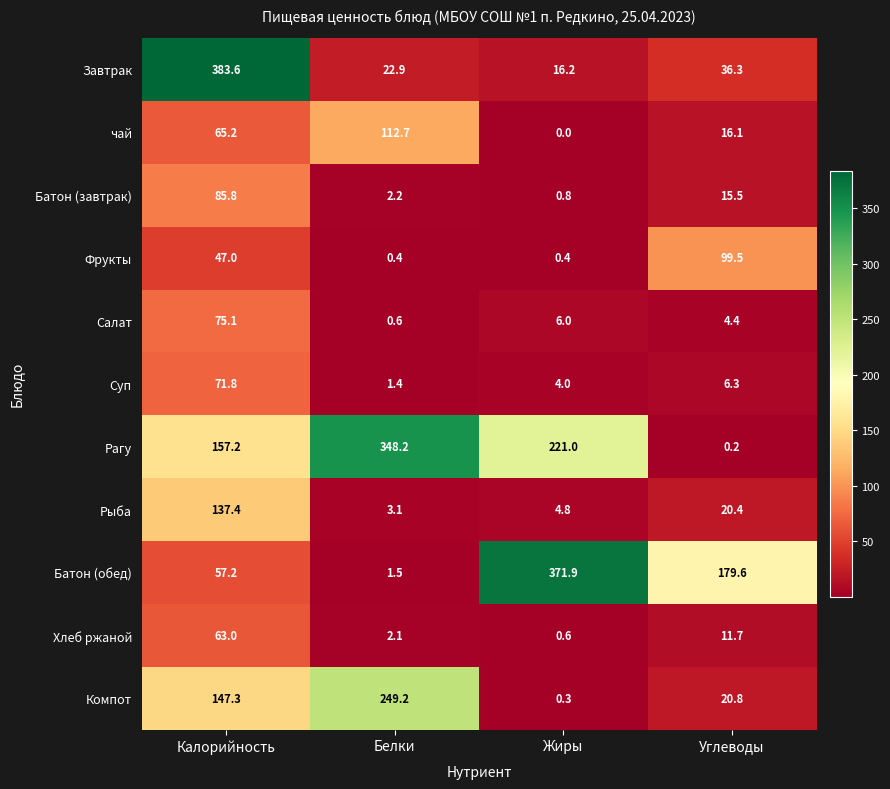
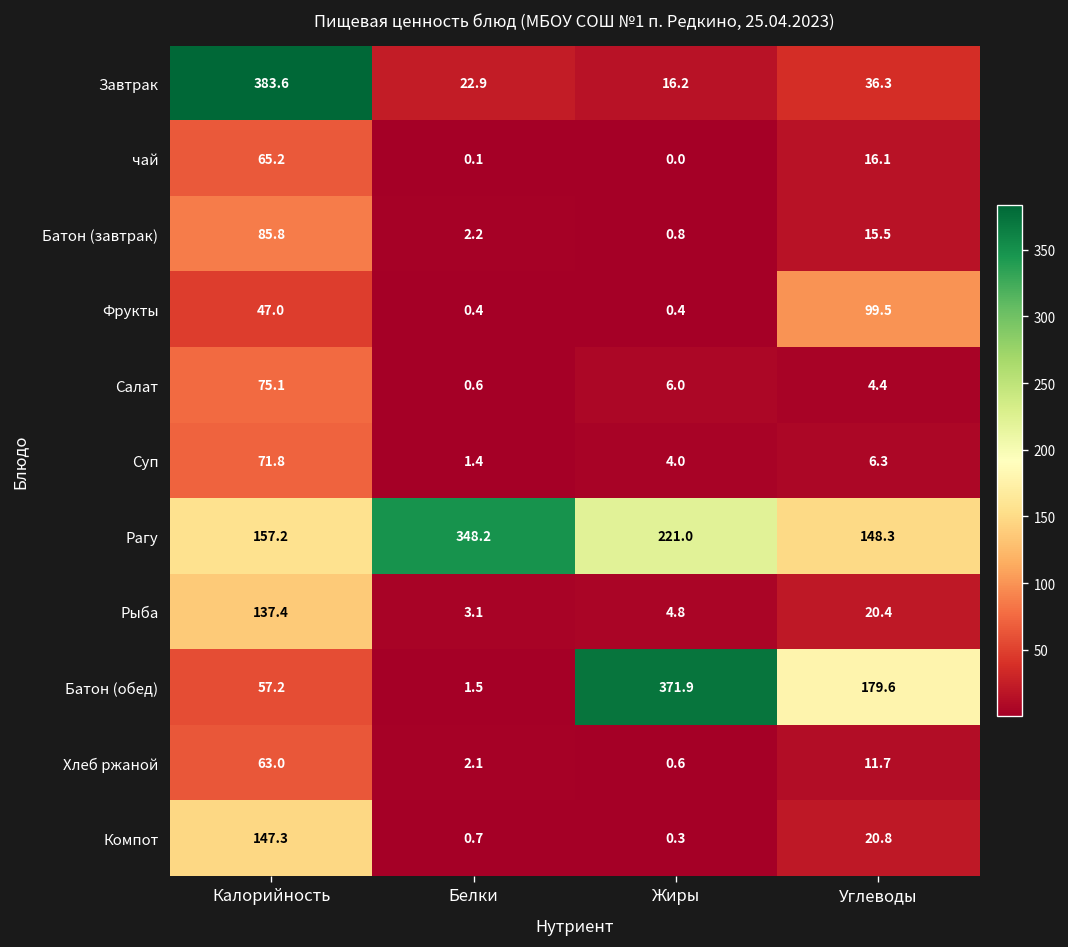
  {
    "Завтрак": {
      "Калорийность": 383.6,
      "Белки": 22.9,
      "Жиры": 16.2,
      "Углеводы": 36.3
    },
    "чай": {
      "Калорийность": 65.2,
-     "Белки": 112.7,
+     "Белки": 0.1,
      "Жиры": 0.0,
      "Углеводы": 16.1
    },
    "Батон (завтрак)": {
      "Калорийность": 85.8,
      "Белки": 2.2,
      "Жиры": 0.8,
      "Углеводы": 15.5
    },
    "Фрукты": {
      "Калорийность": 47.0,
      "Белки": 0.4,
      "Жиры": 0.4,
      "Углеводы": 99.5
    },
    "Салат": {
      "Калорийность": 75.1,
      "Белки": 0.6,
      "Жиры": 6.0,
      "Углеводы": 4.4
    },
    "Суп": {
      "Калорийность": 71.8,
      "Белки": 1.4,
      "Жиры": 4.0,
      "Углеводы": 6.3
    },
    "Рагу": {
      "Калорийность": 157.2,
      "Белки": 348.2,
      "Жиры": 221.0,
-     "Углеводы": 0.2
+     "Углеводы": 148.3
    },
    "Рыба": {
      "Калорийность": 137.4,
      "Белки": 3.1,
      "Жиры": 4.8,
      "Углеводы": 20.4
    },
    "Батон (обед)": {
      "Калорийность": 57.2,
      "Белки": 1.5,
      "Жиры": 371.9,
      "Углеводы": 179.6
    },
    "Хлеб ржаной": {
      "Калорийность": 63.0,
      "Белки": 2.1,
      "Жиры": 0.6,
      "Углеводы": 11.7
    },
    "Компот": {
      "Калорийность": 147.3,
-     "Белки": 249.2,
+     "Белки": 0.7,
      "Жиры": 0.3,
      "Углеводы": 20.8
    }
  }
